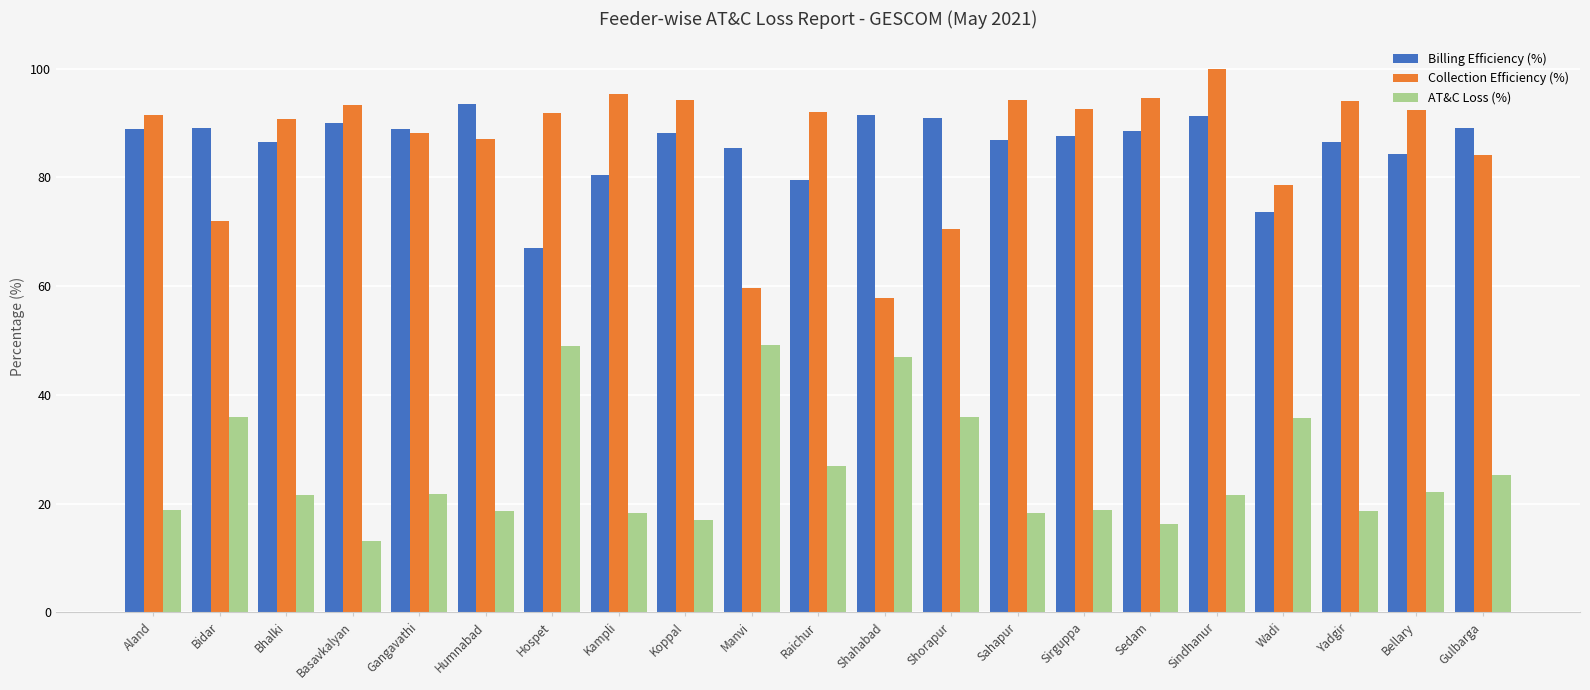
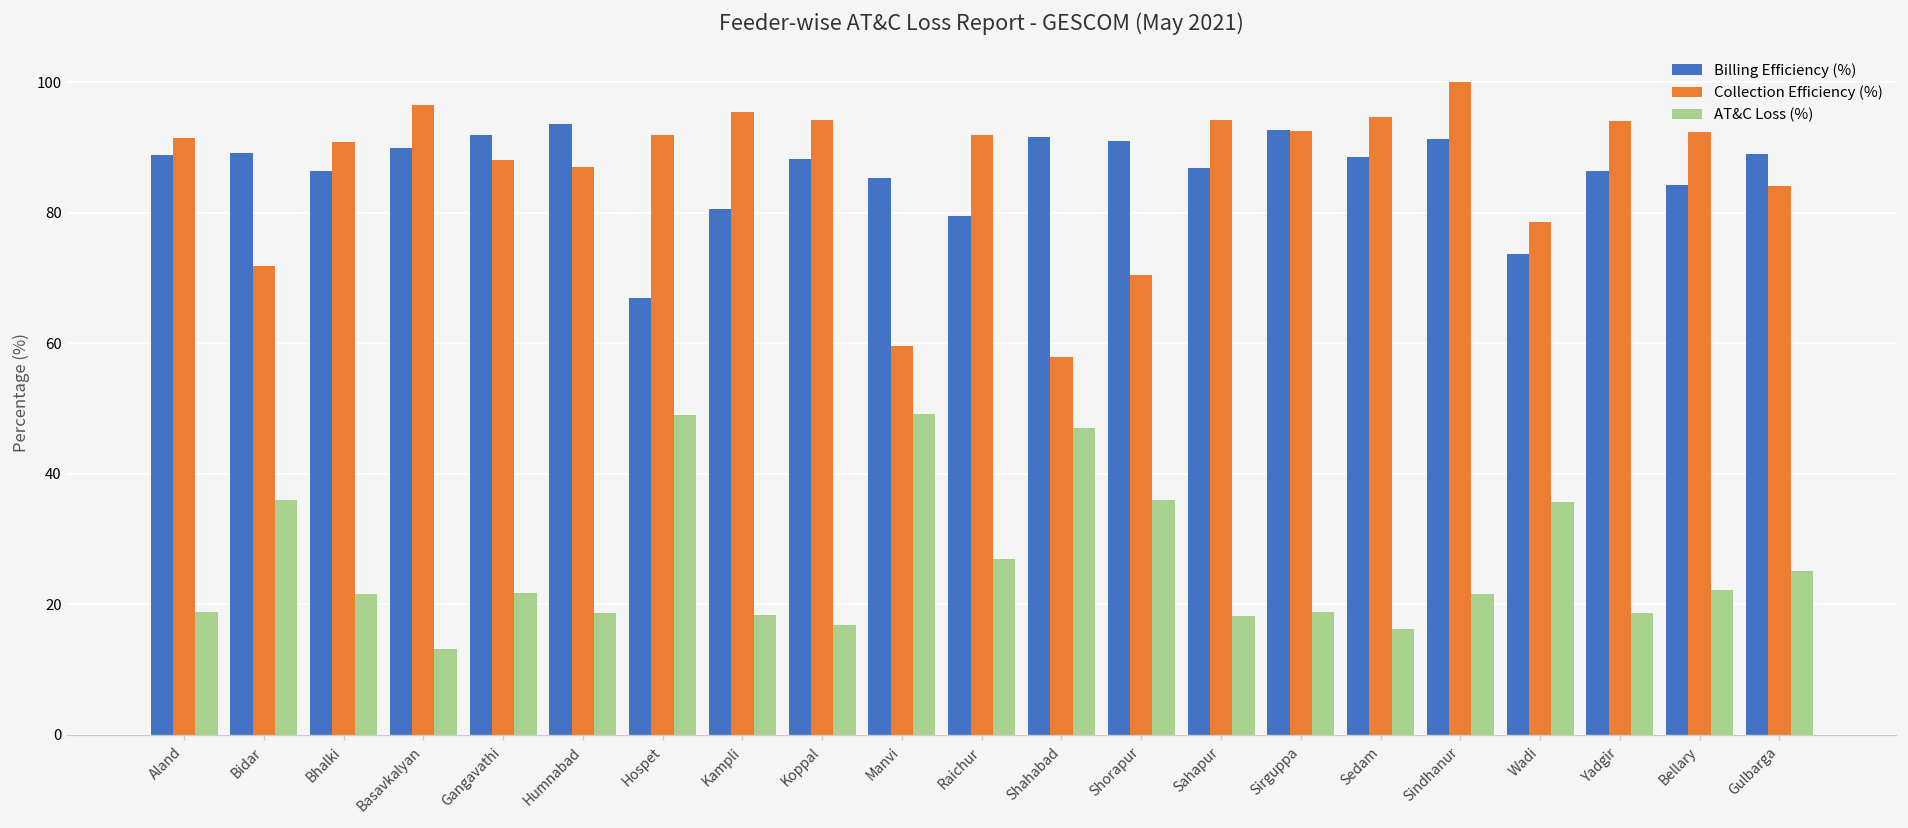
  {
    "Billing Efficiency (%)": {
      "Aland": 89,
      "Bidar": 89,
      "Bhalki": 86,
      "Basavkalyan": 90,
-     "Gangavathi": 89,
+     "Gangavathi": 92,
      "Humnabad": 94,
      "Hospet": 67,
      "Kampli": 81,
      "Koppal": 88,
      "Manvi": 85,
      "Raichur": 79,
      "Shahabad": 92,
      "Shorapur": 91,
      "Sahapur": 87,
-     "Sirguppa": 88,
+     "Sirguppa": 93,
      "Sedam": 89,
      "Sindhanur": 91,
      "Wadi": 74,
      "Yadgir": 86,
      "Bellary": 84,
      "Gulbarga": 89
    },
    "Collection Efficiency (%)": {
      "Aland": 91,
      "Bidar": 72,
      "Bhalki": 91,
-     "Basavkalyan": 93,
+     "Basavkalyan": 96,
      "Gangavathi": 88,
      "Humnabad": 87,
      "Hospet": 92,
      "Kampli": 95,
      "Koppal": 94,
      "Manvi": 60,
      "Raichur": 92,
      "Shahabad": 58,
      "Shorapur": 70,
      "Sahapur": 94,
      "Sirguppa": 93,
      "Sedam": 95,
      "Sindhanur": 100,
      "Wadi": 79,
      "Yadgir": 94,
      "Bellary": 92,
      "Gulbarga": 84
    },
    "AT&C Loss (%)": {
      "Aland": 19,
      "Bidar": 36,
      "Bhalki": 22,
      "Basavkalyan": 13,
      "Gangavathi": 22,
      "Humnabad": 19,
      "Hospet": 49,
      "Kampli": 18,
      "Koppal": 17,
      "Manvi": 49,
      "Raichur": 27,
      "Shahabad": 47,
      "Shorapur": 36,
      "Sahapur": 18,
      "Sirguppa": 19,
      "Sedam": 16,
      "Sindhanur": 22,
      "Wadi": 36,
      "Yadgir": 19,
      "Bellary": 22,
      "Gulbarga": 25
    }
  }
